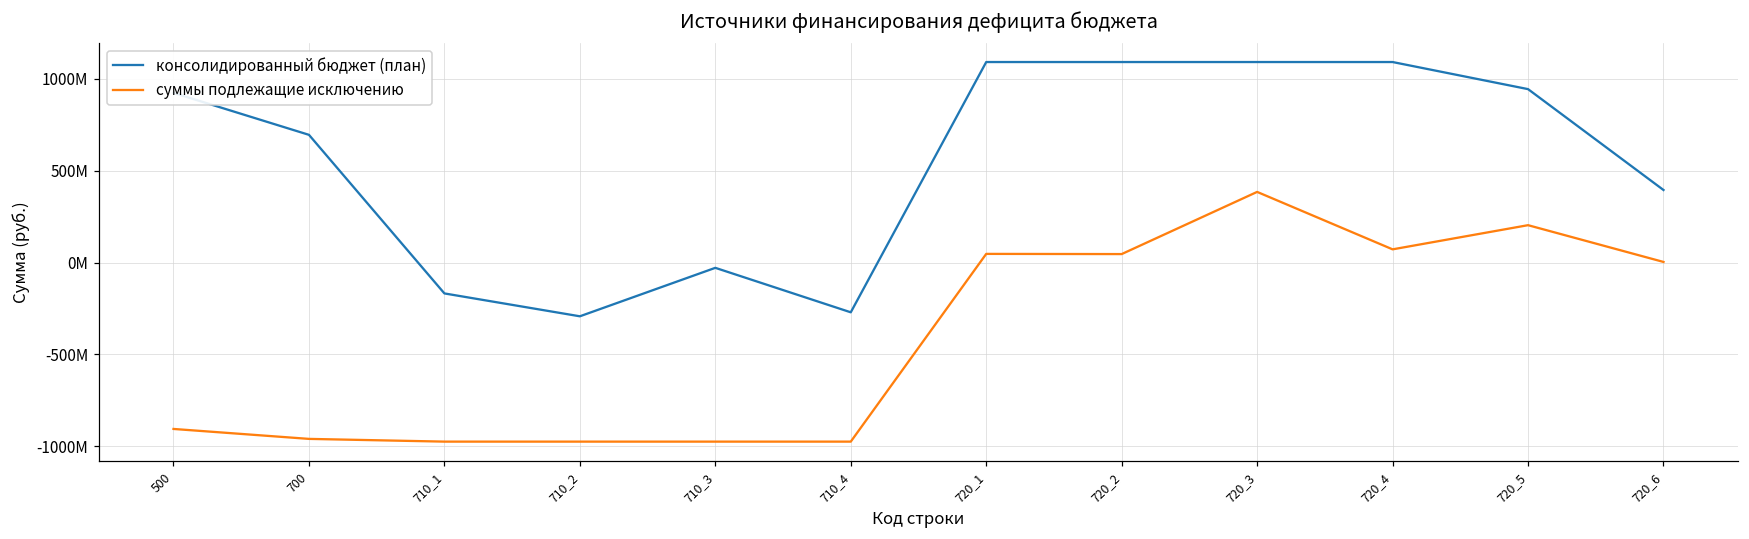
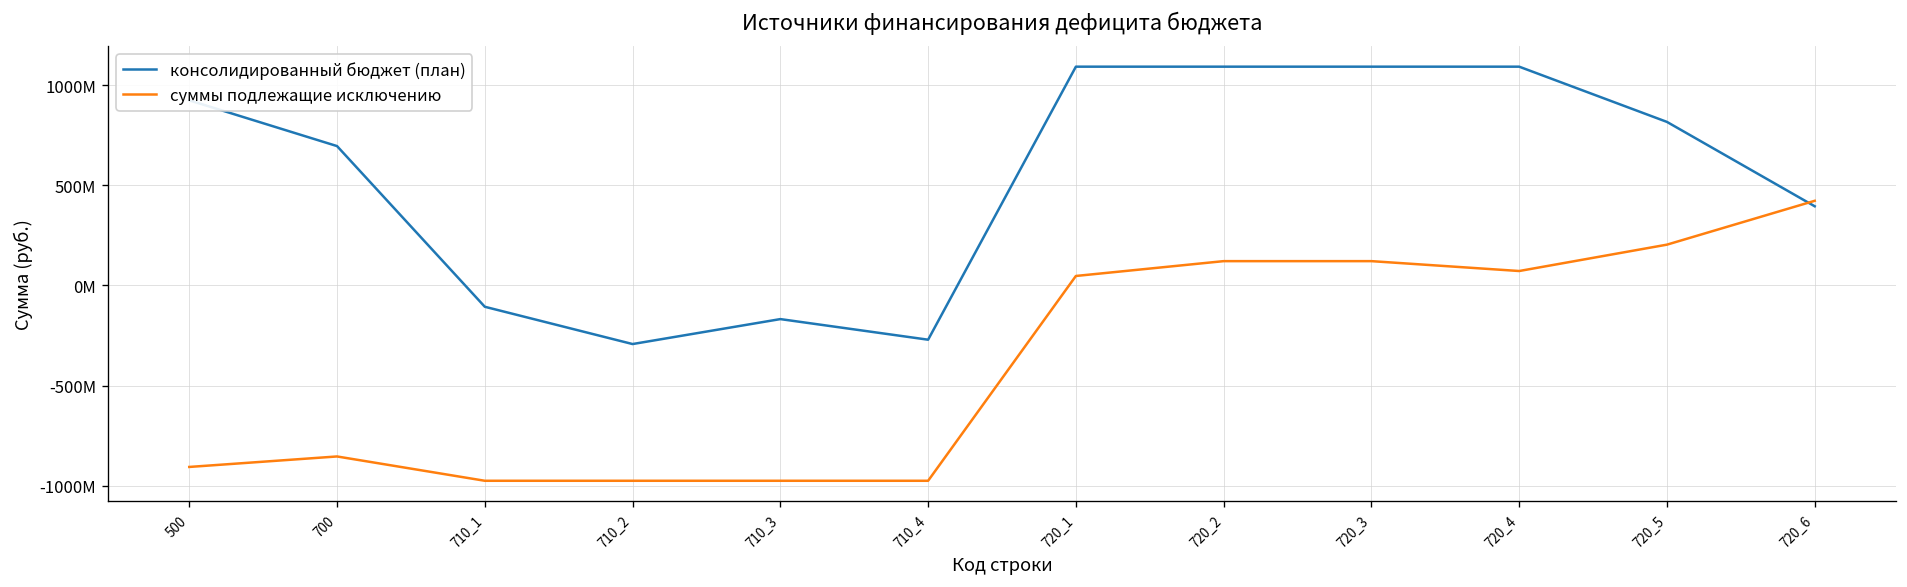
  {
    "консолидированный бюджет (план)": {
      "700": 700000000,
-     "710_1": -170000000,
+     "710_1": -110000000,
      "710_2": -290000000,
-     "710_3": -30000000,
+     "710_3": -170000000,
      "710_4": -270000000,
      "720_1": 1090000000,
      "720_2": 1090000000,
      "720_3": 1090000000,
      "720_4": 1090000000,
-     "720_5": 940000000,
+     "720_5": 820000000,
      "720_6": 400000000
    },
    "суммы подлежащие исключению": {
      "500": -910000000,
-     "700": -960000000,
+     "700": -850000000,
      "710_1": -970000000,
      "710_2": -970000000,
      "710_3": -970000000,
      "710_4": -970000000,
      "720_1": 50000000,
-     "720_2": 50000000,
-     "720_3": 380000000,
+     "720_2": 120000000,
+     "720_3": 120000000,
      "720_4": 70000000,
      "720_5": 200000000,
-     "720_6": 0
+     "720_6": 420000000
    }
  }
